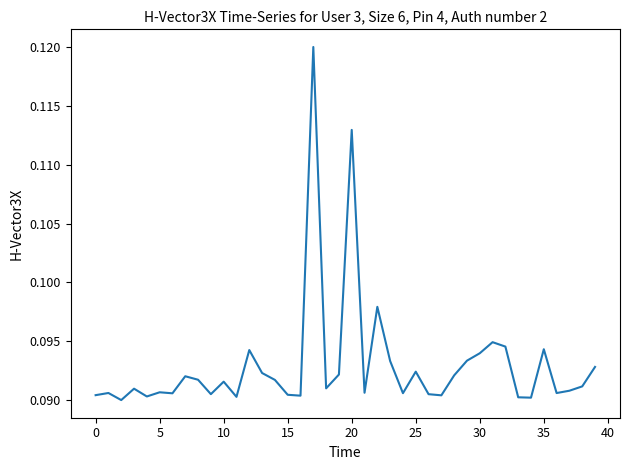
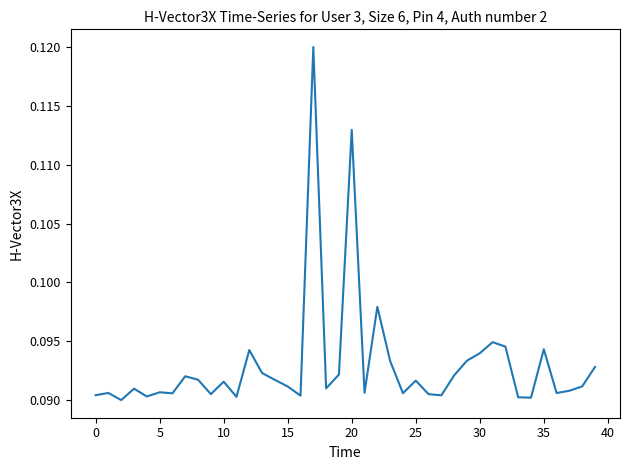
  {
    "0": 0.0904,
    "5": 0.0907,
    "10": 0.0916,
-   "15": 0.0904,
+   "15": 0.0912,
    "20": 0.1130,
-   "25": 0.0924,
+   "25": 0.0917,
    "30": 0.0940,
    "35": 0.0943
  }
